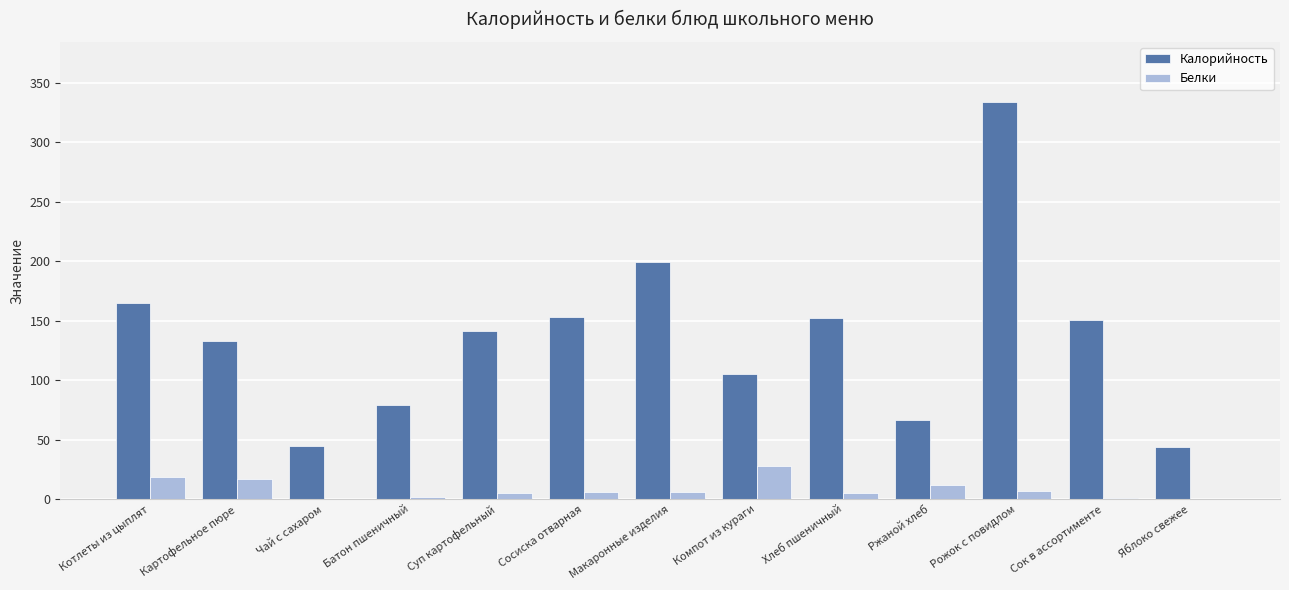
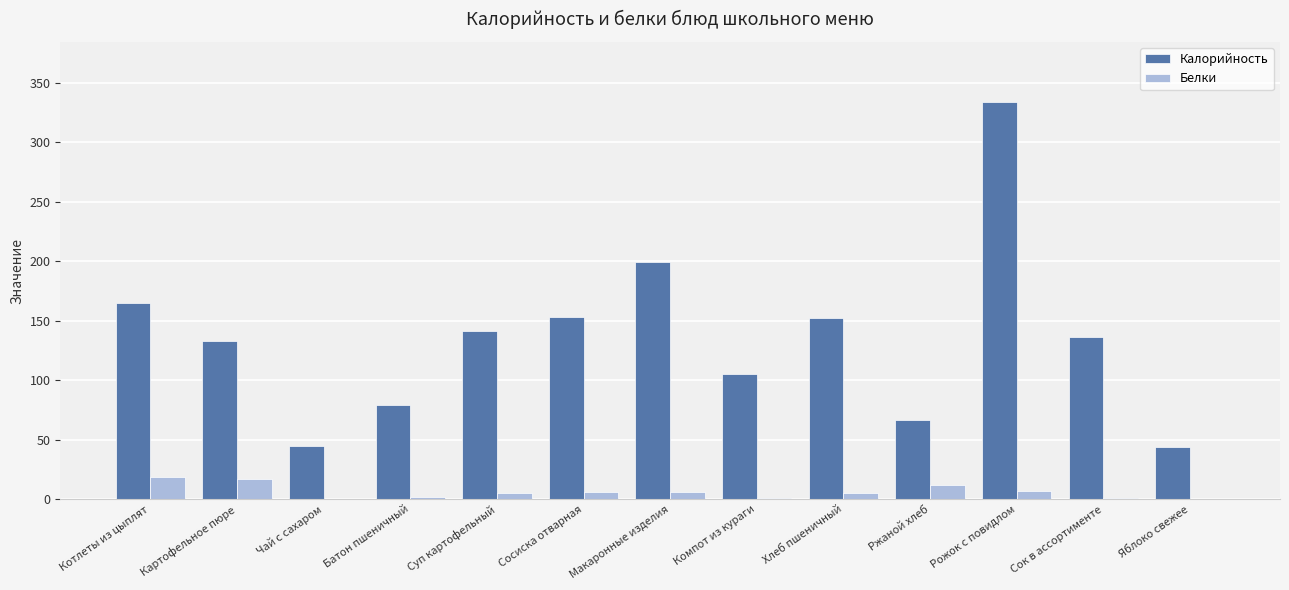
  {
    "Калорийность": {
      "Котлеты из цыплят": 165,
      "Картофельное пюре": 133,
      "Чай с сахаром": 45,
      "Батон пшеничный": 79,
      "Суп картофельный": 141,
      "Сосиска отварная": 153,
      "Макаронные изделия": 199,
      "Компот из кураги": 105,
      "Хлеб пшеничный": 152,
      "Ржаной хлеб": 67,
      "Рожок с повидлом": 334,
-     "Сок в ассортименте": 151,
+     "Сок в ассортименте": 136,
      "Яблоко свежее": 44
    },
    "Белки": {
      "Котлеты из цыплят": 19,
      "Картофельное пюре": 17,
      "Чай с сахаром": 0,
      "Суп картофельный": 5,
      "Сосиска отварная": 6,
      "Макаронные изделия": 6,
-     "Компот из кураги": 28,
+     "Компот из кураги": 1,
      "Хлеб пшеничный": 5,
      "Ржаной хлеб": 12,
      "Рожок с повидлом": 7,
      "Яблоко свежее": 0
    }
  }
